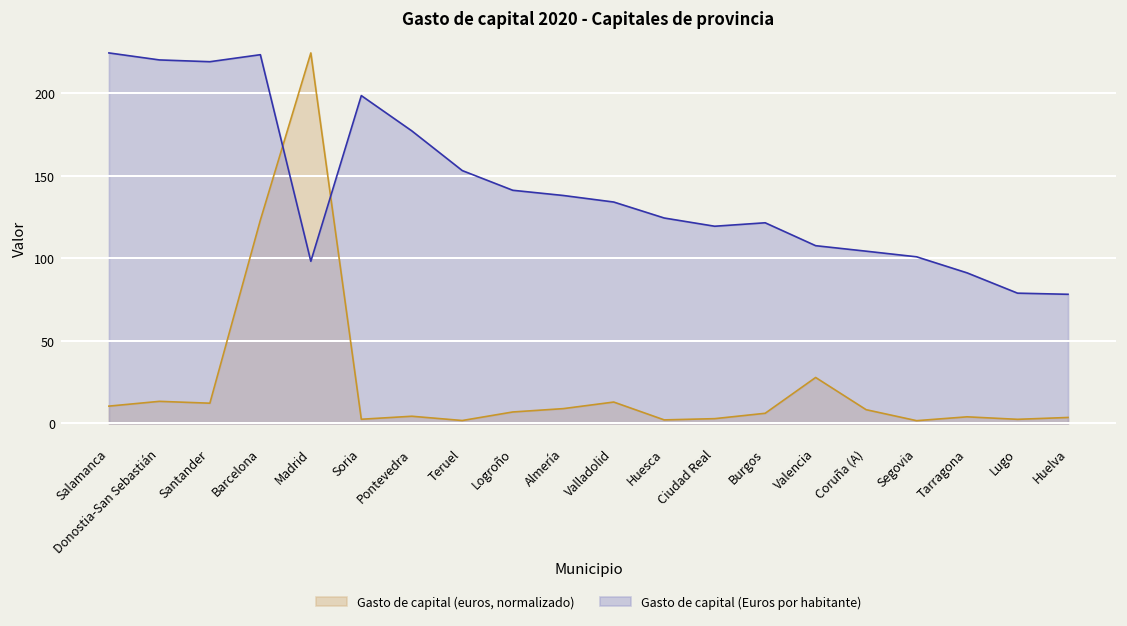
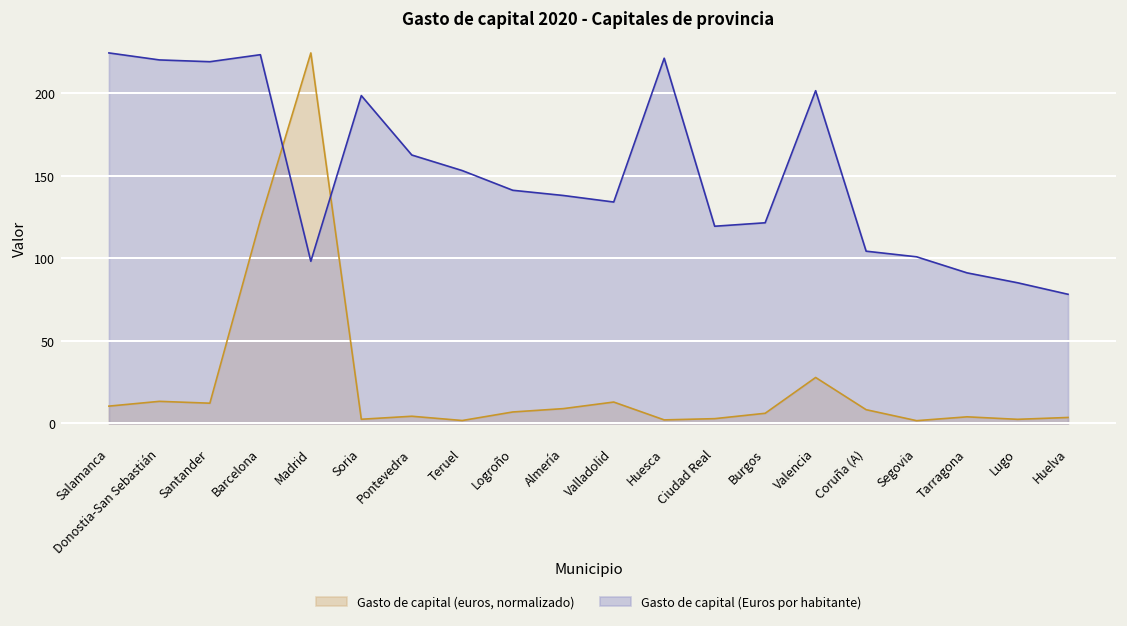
  {
    "Gasto de capital (euros, normalizado)": {
      "Salamanca": 11,
      "Donostia-San Sebastián": 13,
      "Santander": 12,
      "Barcelona": 123,
      "Madrid": 225,
      "Soria": 3,
      "Pontevedra": 4,
      "Teruel": 2,
      "Logroño": 7,
      "Almería": 9,
      "Valladolid": 13,
      "Huesca": 2,
      "Ciudad Real": 3,
      "Burgos": 6,
      "Valencia": 28,
      "Coruña (A)": 8,
      "Segovia": 2,
      "Tarragona": 4,
      "Lugo": 3,
      "Huelva": 4
    },
    "Gasto de capital (Euros por habitante)": {
      "Salamanca": 225,
      "Donostia-San Sebastián": 220,
      "Santander": 219,
      "Barcelona": 223,
      "Madrid": 98,
      "Soria": 199,
-     "Pontevedra": 177,
+     "Pontevedra": 163,
      "Teruel": 153,
      "Logroño": 141,
      "Almería": 138,
      "Valladolid": 134,
-     "Huesca": 124,
+     "Huesca": 221,
      "Ciudad Real": 120,
      "Burgos": 122,
-     "Valencia": 108,
+     "Valencia": 202,
      "Coruña (A)": 104,
      "Segovia": 101,
      "Tarragona": 91,
-     "Lugo": 79,
+     "Lugo": 85,
      "Huelva": 78
    }
  }
